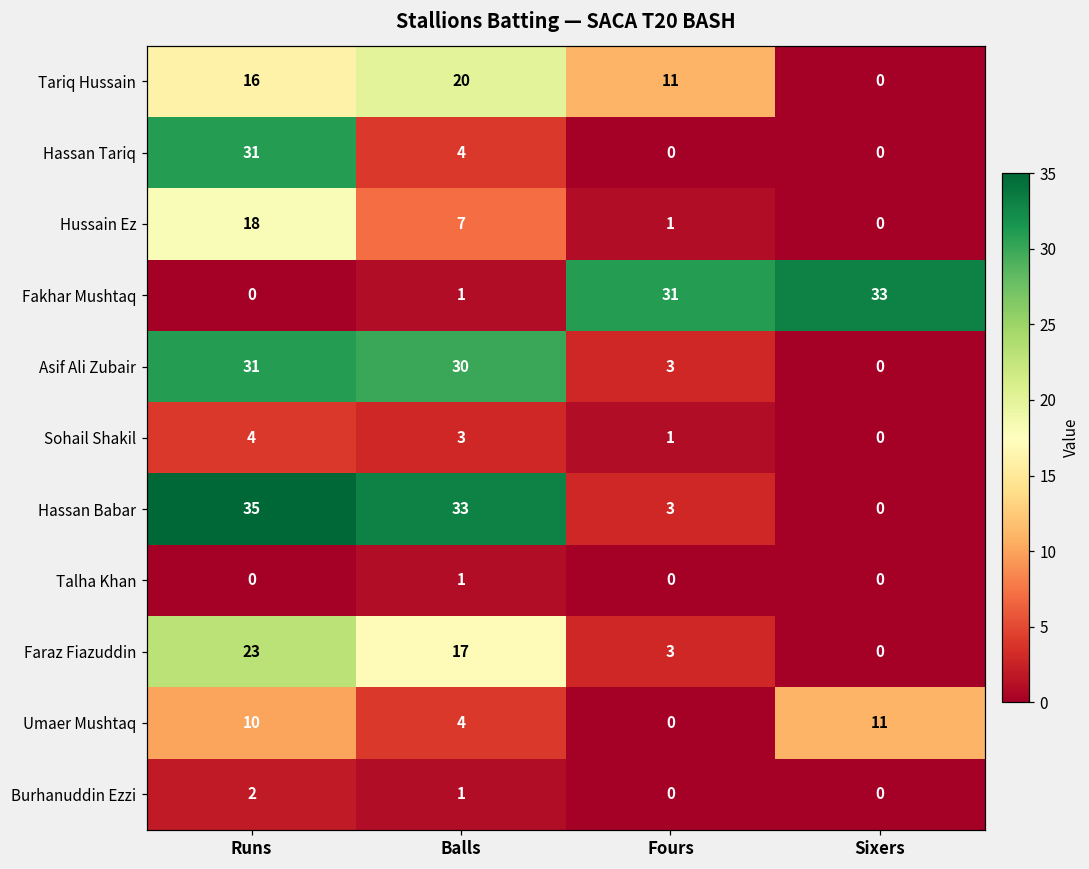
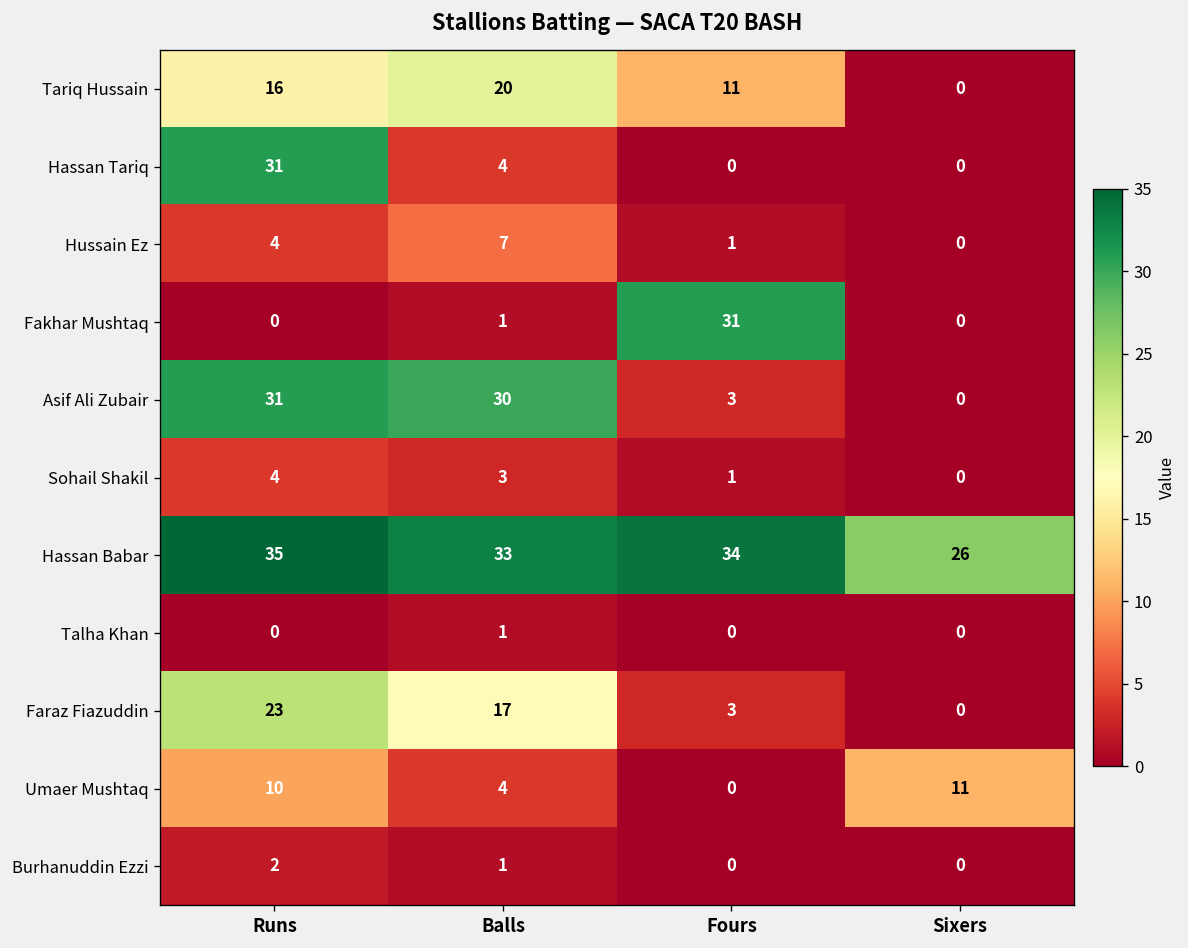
  {
    "Tariq Hussain": {
      "Runs": 16,
      "Balls": 20,
      "Fours": 11,
      "Sixers": 0
    },
    "Hassan Tariq": {
      "Runs": 31,
      "Balls": 4,
      "Fours": 0,
      "Sixers": 0
    },
    "Hussain Ez": {
-     "Runs": 18,
+     "Runs": 4,
      "Balls": 7,
      "Fours": 1,
      "Sixers": 0
    },
    "Fakhar Mushtaq": {
      "Runs": 0,
      "Balls": 1,
      "Fours": 31,
-     "Sixers": 33
+     "Sixers": 0
    },
    "Asif Ali Zubair": {
      "Runs": 31,
      "Balls": 30,
      "Fours": 3,
      "Sixers": 0
    },
    "Sohail Shakil": {
      "Runs": 4,
      "Balls": 3,
      "Fours": 1,
      "Sixers": 0
    },
    "Hassan Babar": {
      "Runs": 35,
      "Balls": 33,
-     "Fours": 3,
-     "Sixers": 0
+     "Fours": 34,
+     "Sixers": 26
    },
    "Talha Khan": {
      "Runs": 0,
      "Balls": 1,
      "Fours": 0,
      "Sixers": 0
    },
    "Faraz Fiazuddin": {
      "Runs": 23,
      "Balls": 17,
      "Fours": 3,
      "Sixers": 0
    },
    "Umaer Mushtaq": {
      "Runs": 10,
      "Balls": 4,
      "Fours": 0,
      "Sixers": 11
    },
    "Burhanuddin Ezzi": {
      "Runs": 2,
      "Balls": 1,
      "Fours": 0,
      "Sixers": 0
    }
  }
